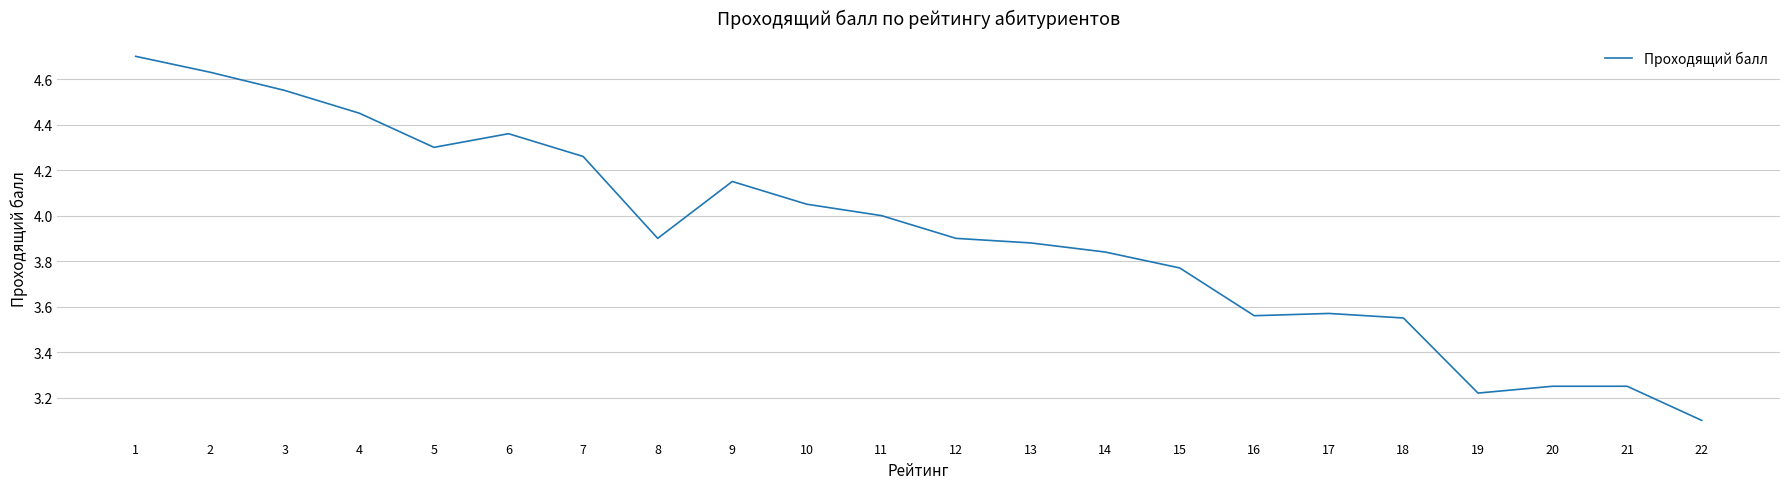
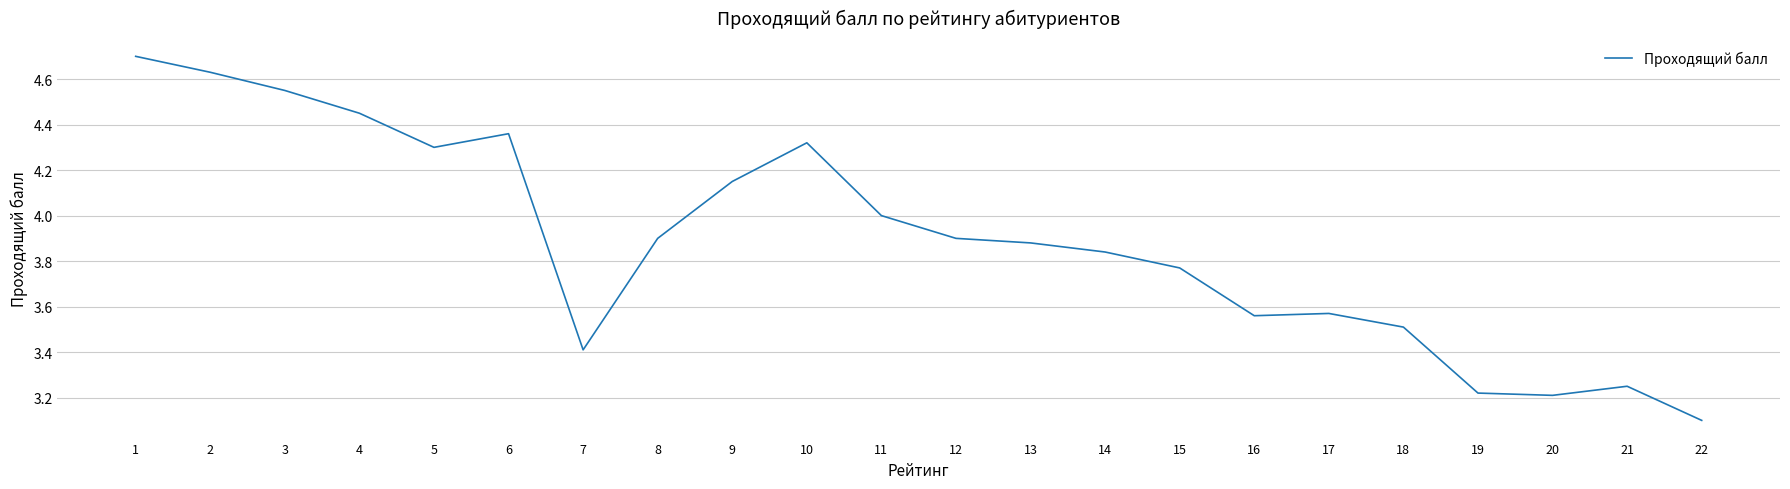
  {
    "1": 4.70,
    "2": 4.63,
    "3": 4.55,
    "4": 4.45,
    "5": 4.30,
    "6": 4.36,
-   "7": 4.26,
+   "7": 3.41,
    "8": 3.90,
    "9": 4.15,
-   "10": 4.05,
+   "10": 4.32,
    "11": 4.00,
    "12": 3.90,
    "13": 3.88,
    "14": 3.84,
    "15": 3.77,
    "16": 3.56,
    "17": 3.57,
-   "18": 3.55,
+   "18": 3.51,
    "19": 3.22,
-   "20": 3.25,
+   "20": 3.21,
    "21": 3.25,
    "22": 3.10
  }
